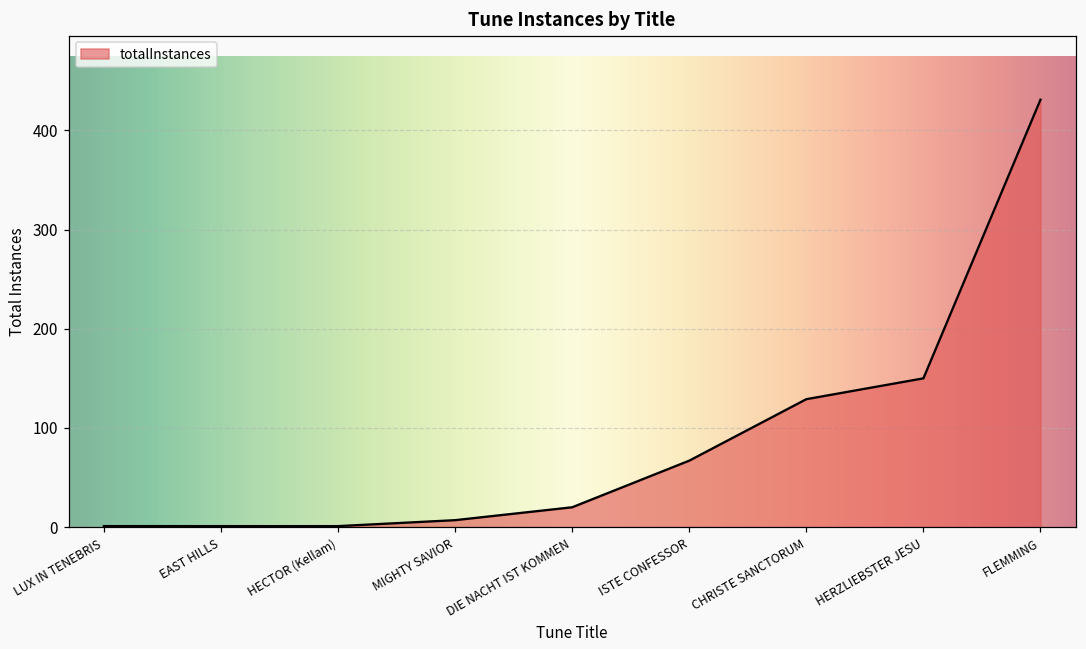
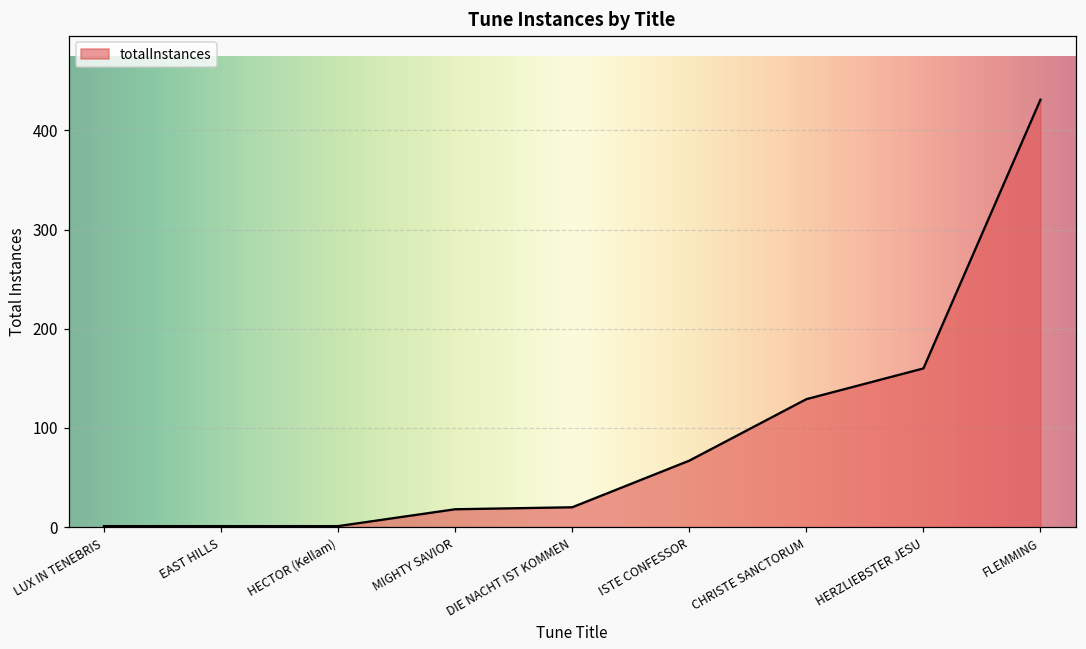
  {
    "LUX IN TENEBRIS": 0,
    "EAST HILLS": 0,
    "HECTOR (Kellam)": 0,
-   "MIGHTY SAVIOR": 10,
+   "MIGHTY SAVIOR": 20,
    "DIE NACHT IST KOMMEN": 20,
    "ISTE CONFESSOR": 70,
    "CHRISTE SANCTORUM": 130,
-   "HERZLIEBSTER JESU": 150,
+   "HERZLIEBSTER JESU": 160,
    "FLEMMING": 430
  }
